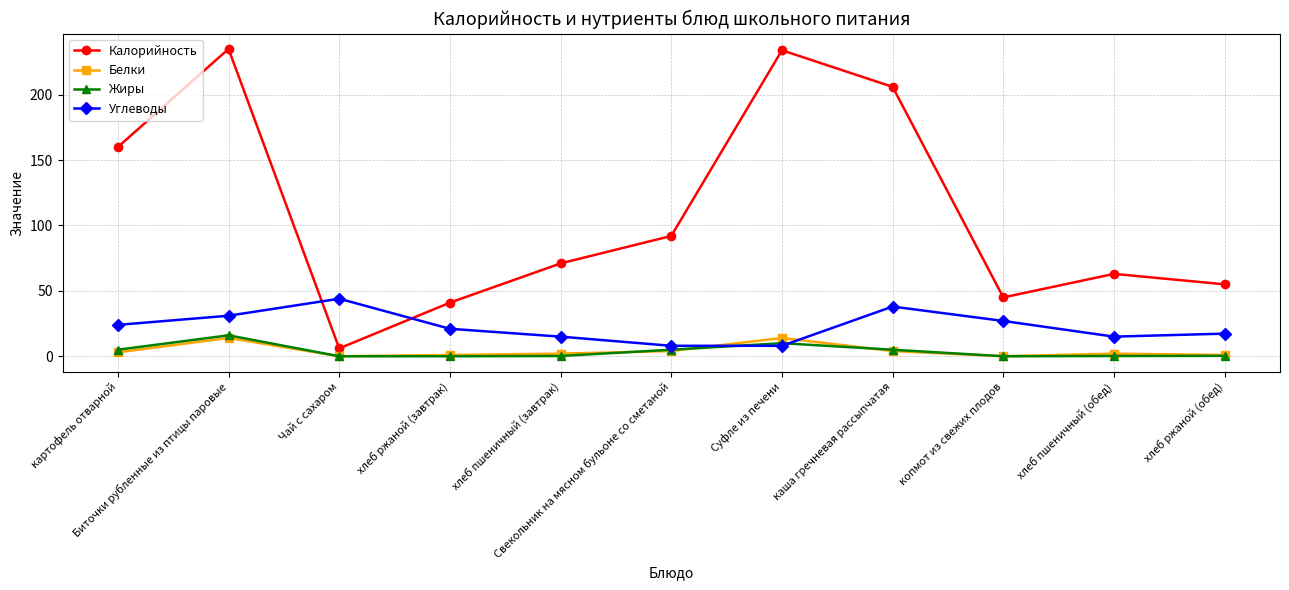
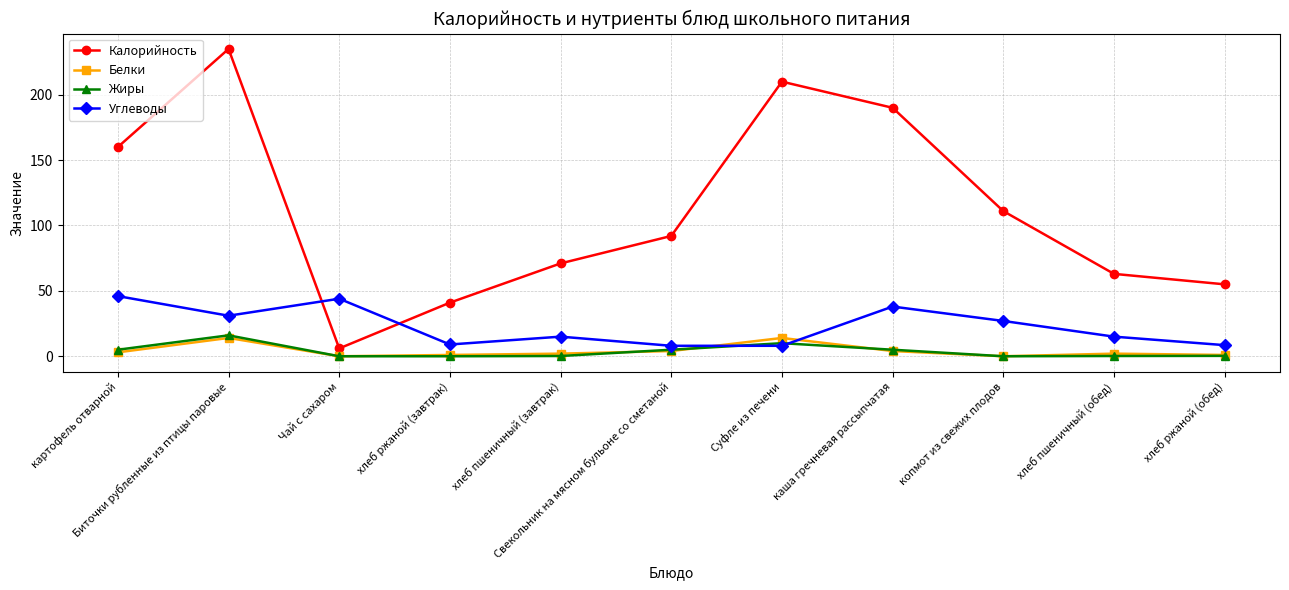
  {
    "Калорийность": {
      "картофель отварной": 160,
      "Биточки рубленные из птицы паровые": 235,
      "Чай с сахаром": 6,
      "хлеб ржаной (завтрак)": 41,
      "хлеб пшеничный (завтрак)": 71,
      "Свекольник на мясном бульоне со сметаной": 92,
-     "Суфле из печени": 234,
-     "каша гречневая рассыпчатая": 206,
-     "копмот из свежих плодов": 45,
+     "Суфле из печени": 210,
+     "каша гречневая рассыпчатая": 190,
+     "копмот из свежих плодов": 111,
      "хлеб пшеничный (обед)": 63,
      "хлеб ржаной (обед)": 55
    },
    "Белки": {
      "картофель отварной": 3,
      "Биточки рубленные из птицы паровые": 14,
      "Суфле из печени": 14
    },
    "Жиры": {
      "картофель отварной": 5,
      "Биточки рубленные из птицы паровые": 16,
      "Суфле из печени": 10
    },
    "Углеводы": {
-     "картофель отварной": 24,
+     "картофель отварной": 46,
      "Биточки рубленные из птицы паровые": 31,
      "Чай с сахаром": 44,
-     "хлеб ржаной (завтрак)": 21,
+     "хлеб ржаной (завтрак)": 9,
      "хлеб пшеничный (завтрак)": 15,
      "Свекольник на мясном бульоне со сметаной": 8,
      "Суфле из печени": 8,
      "каша гречневая рассыпчатая": 38,
      "копмот из свежих плодов": 27,
      "хлеб пшеничный (обед)": 15,
-     "хлеб ржаной (обед)": 17
+     "хлеб ржаной (обед)": 9
    }
  }
